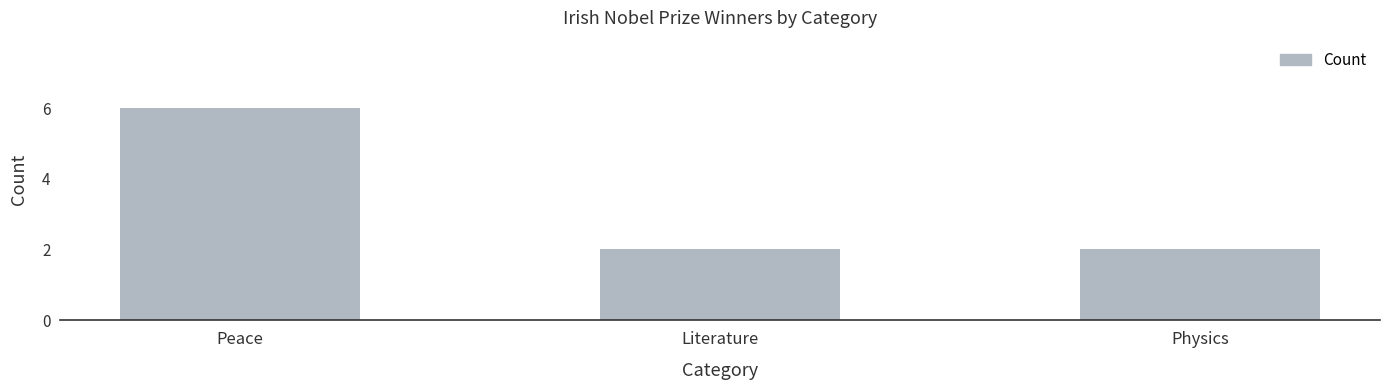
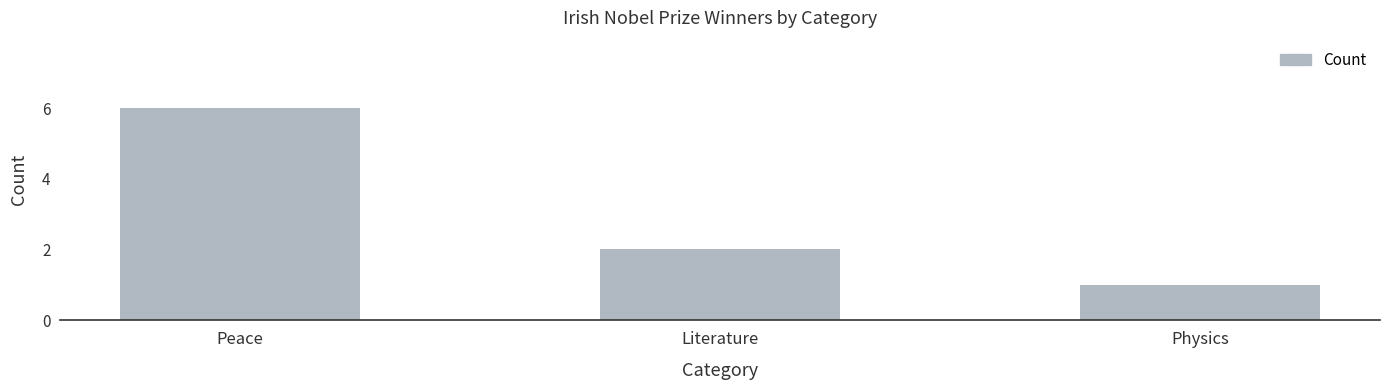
  {
    "Peace": 6,
    "Literature": 2,
-   "Physics": 2
+   "Physics": 1
  }
